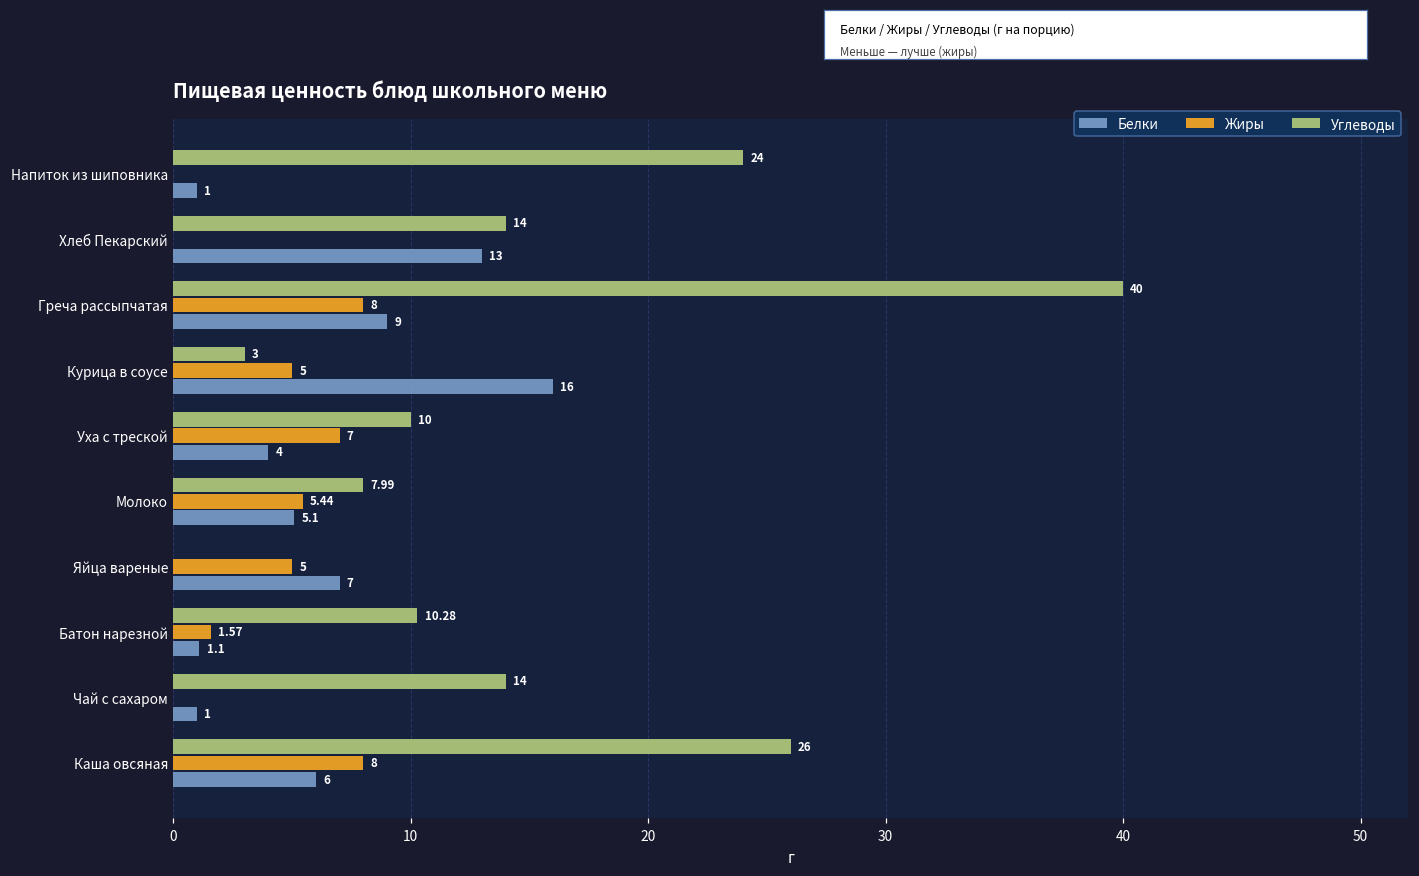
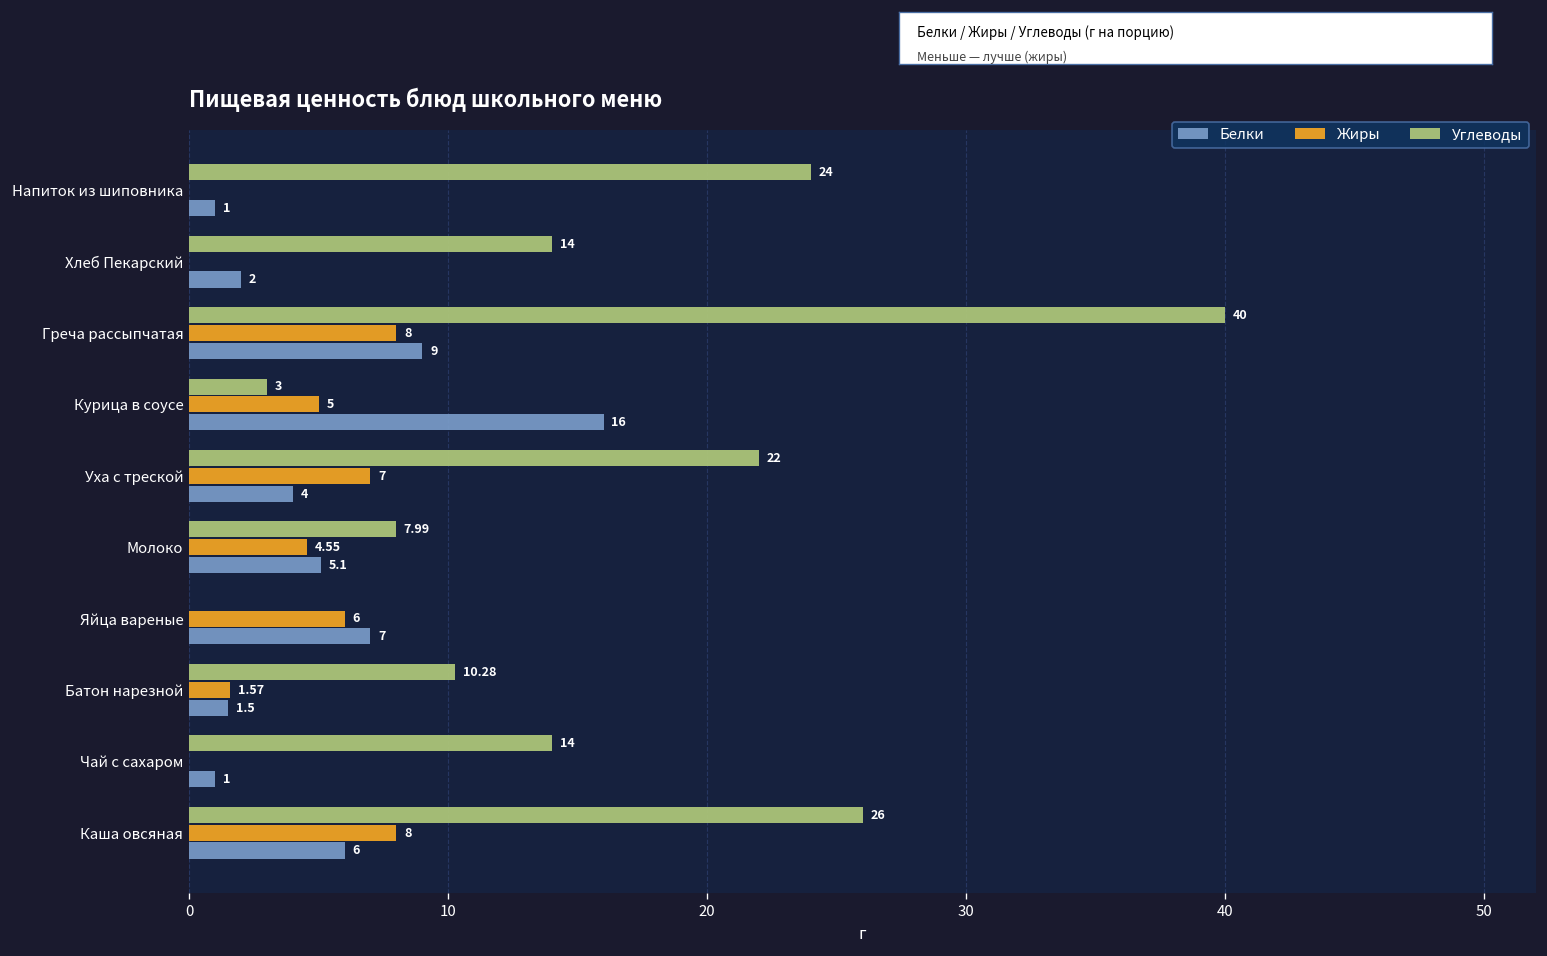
  {
    "Белки": {
      "Напиток из шиповника": 1,
-     "Хлеб Пекарский": 13,
+     "Хлеб Пекарский": 2,
      "Греча рассыпчатая": 9,
      "Курица в соусе": 16,
      "Уха с треской": 4,
      "Молоко": 5.1,
      "Яйца вареные": 7,
-     "Батон нарезной": 1.1,
+     "Батон нарезной": 1.5,
      "Чай с сахаром": 1,
      "Каша овсяная": 6
    },
    "Жиры": {
      "Греча рассыпчатая": 8,
      "Курица в соусе": 5,
      "Уха с треской": 7,
-     "Молоко": 5.44,
-     "Яйца вареные": 5,
+     "Молоко": 4.55,
+     "Яйца вареные": 6,
      "Батон нарезной": 1.57,
      "Каша овсяная": 8
    },
    "Углеводы": {
      "Напиток из шиповника": 24,
      "Хлеб Пекарский": 14,
      "Греча рассыпчатая": 40,
      "Курица в соусе": 3,
-     "Уха с треской": 10,
+     "Уха с треской": 22,
      "Молоко": 7.99,
      "Батон нарезной": 10.28,
      "Чай с сахаром": 14,
      "Каша овсяная": 26
    }
  }
